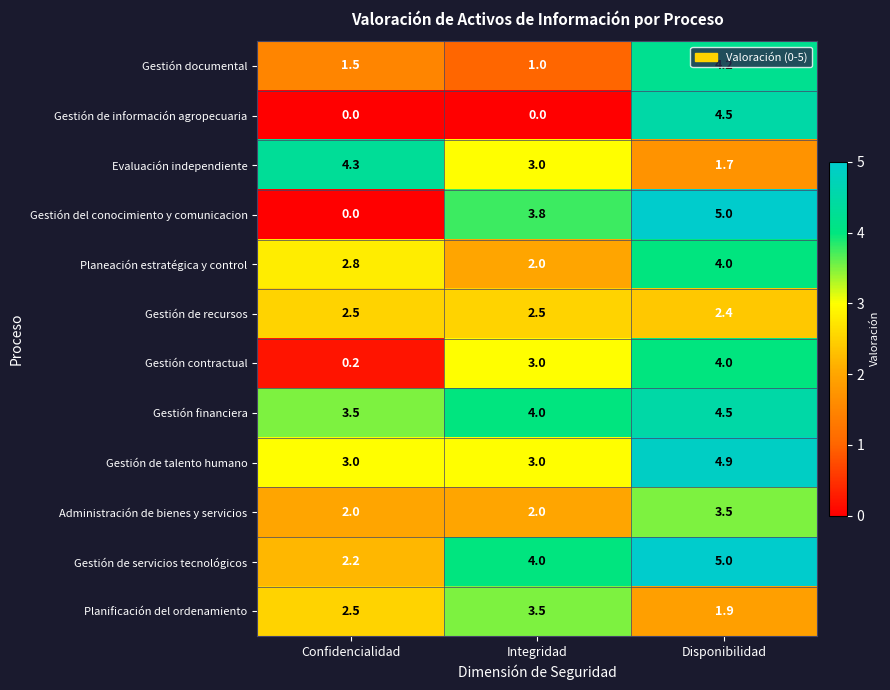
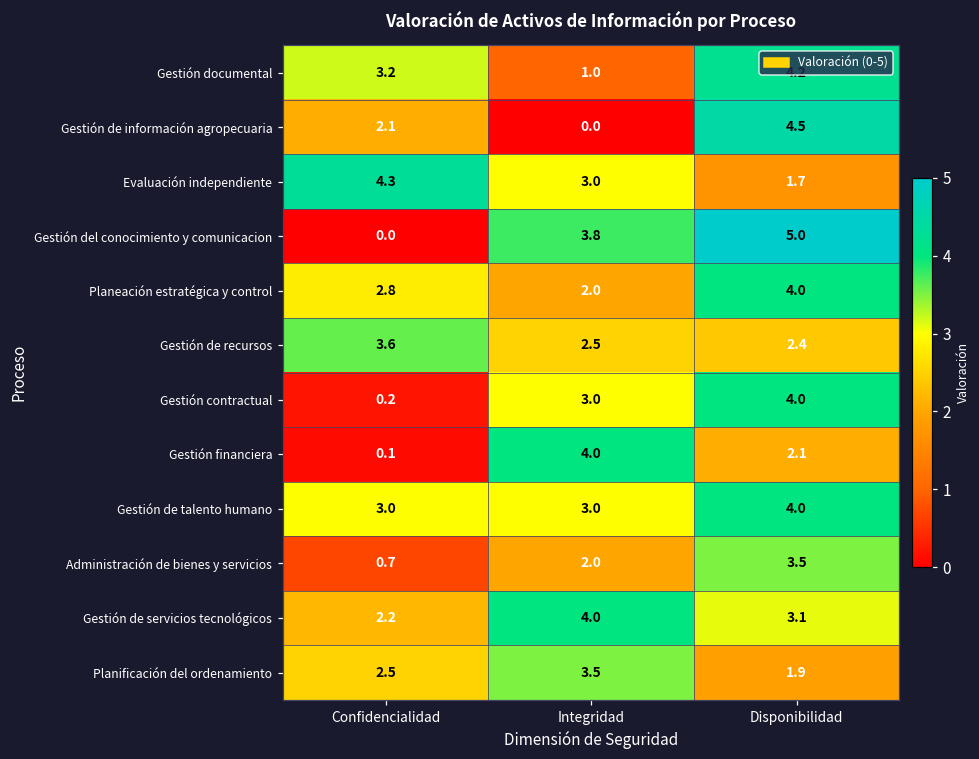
  {
    "Gestión documental": {
-     "Confidencialidad": 1.5,
+     "Confidencialidad": 3.2,
      "Integridad": 1.0
    },
    "Gestión de información agropecuaria": {
-     "Confidencialidad": 0.0,
+     "Confidencialidad": 2.1,
      "Integridad": 0.0,
      "Disponibilidad": 4.5
    },
    "Evaluación independiente": {
      "Confidencialidad": 4.3,
      "Integridad": 3.0,
      "Disponibilidad": 1.7
    },
    "Gestión del conocimiento y comunicacion": {
      "Confidencialidad": 0.0,
      "Integridad": 3.8,
      "Disponibilidad": 5.0
    },
    "Planeación estratégica y control": {
      "Confidencialidad": 2.8,
      "Integridad": 2.0,
      "Disponibilidad": 4.0
    },
    "Gestión de recursos": {
-     "Confidencialidad": 2.5,
+     "Confidencialidad": 3.6,
      "Integridad": 2.5,
      "Disponibilidad": 2.4
    },
    "Gestión contractual": {
      "Confidencialidad": 0.2,
      "Integridad": 3.0,
      "Disponibilidad": 4.0
    },
    "Gestión financiera": {
-     "Confidencialidad": 3.5,
+     "Confidencialidad": 0.1,
      "Integridad": 4.0,
-     "Disponibilidad": 4.5
+     "Disponibilidad": 2.1
    },
    "Gestión de talento humano": {
      "Confidencialidad": 3.0,
      "Integridad": 3.0,
-     "Disponibilidad": 4.9
+     "Disponibilidad": 4.0
    },
    "Administración de bienes y servicios": {
-     "Confidencialidad": 2.0,
+     "Confidencialidad": 0.7,
      "Integridad": 2.0,
      "Disponibilidad": 3.5
    },
    "Gestión de servicios tecnológicos": {
      "Confidencialidad": 2.2,
      "Integridad": 4.0,
-     "Disponibilidad": 5.0
+     "Disponibilidad": 3.1
    },
    "Planificación del ordenamiento": {
      "Confidencialidad": 2.5,
      "Integridad": 3.5,
      "Disponibilidad": 1.9
    }
  }
